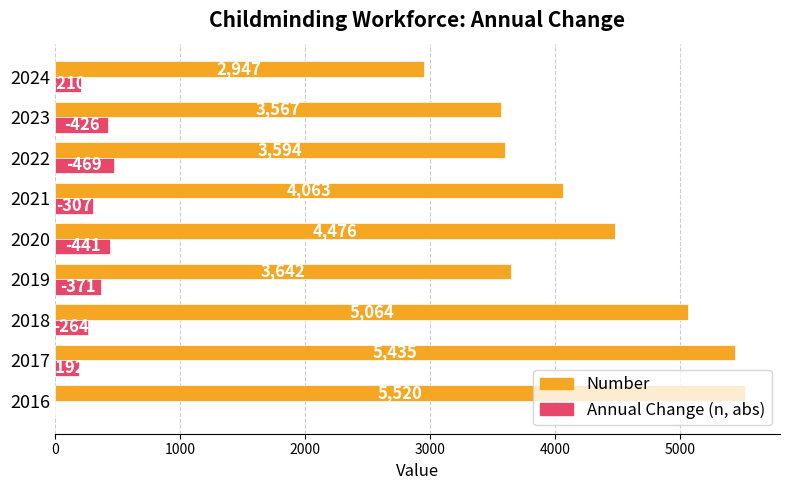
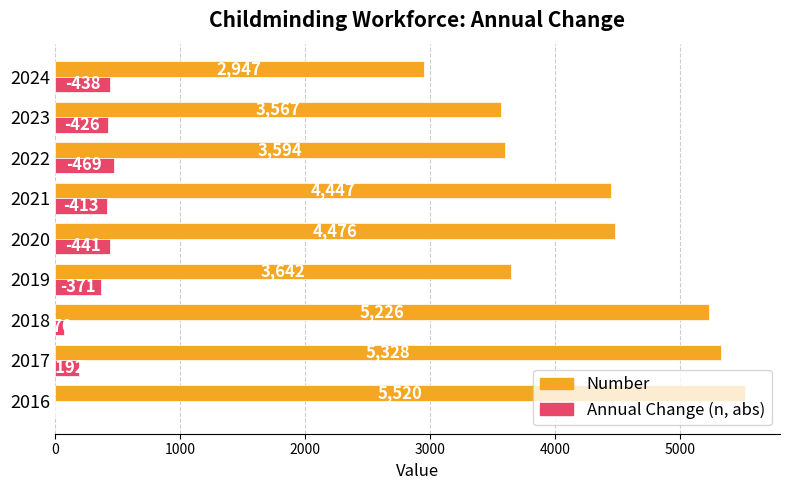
  {
    "Number": {
      "2024": "2,947",
      "2023": "3,567",
      "2022": "3,594",
-     "2021": "4,063",
+     "2021": "4,447",
      "2020": "4,476",
      "2019": "3,642",
-     "2018": "5,064",
-     "2017": "5,435"
+     "2018": "5,226",
+     "2017": "5,328"
    },
    "Annual Change (n, abs)": {
-     "2024": "-210",
-     "2021": "-307",
-     "2018": "260"
+     "2024": "-438",
+     "2021": "-413",
+     "2018": "70"
    }
  }
